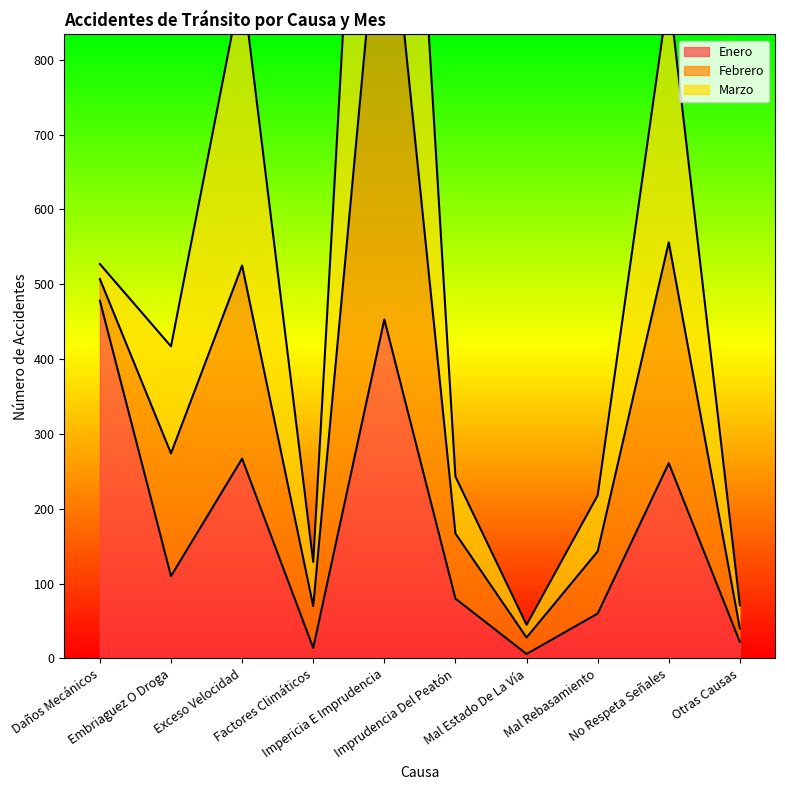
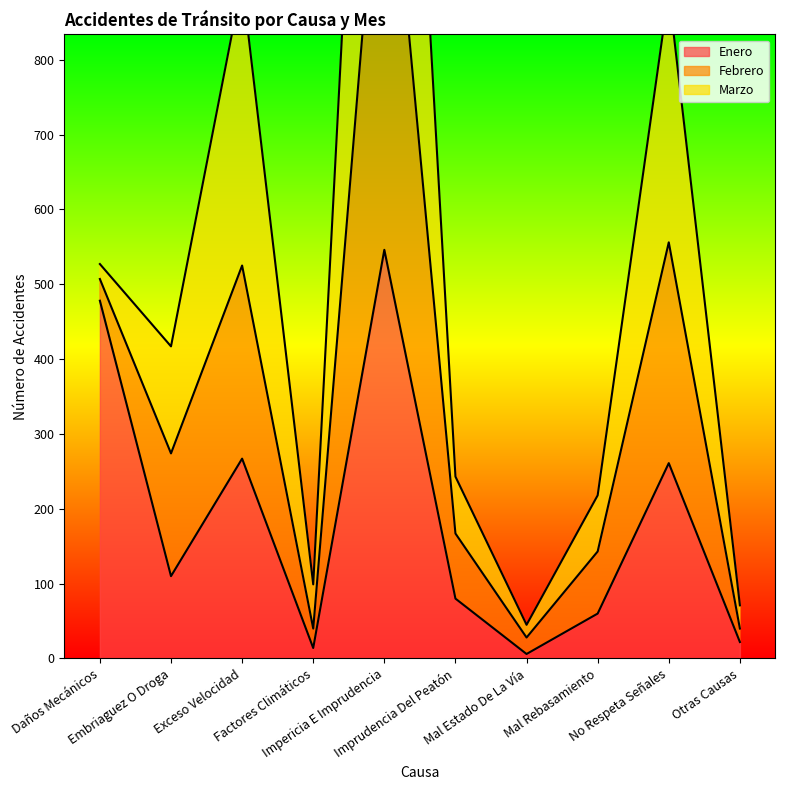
  {
    "Enero": {
      "Daños Mecánicos": 480,
      "Embriaguez O Droga": 110,
      "Exceso Velocidad": 270,
      "Factores Climáticos": 10,
-     "Impericia E Imprudencia": 450,
+     "Impericia E Imprudencia": 550,
      "Imprudencia Del Peatón": 80,
      "Mal Estado De La Vía": 10,
      "Mal Rebasamiento": 60,
      "No Respeta Señales": 260,
      "Otras Causas": 20
    },
    "Febrero": {
      "Daños Mecánicos": 30,
      "Embriaguez O Droga": 160,
      "Exceso Velocidad": 260,
-     "Factores Climáticos": 60,
+     "Factores Climáticos": 30,
      "Imprudencia Del Peatón": 90,
      "Mal Estado De La Vía": 20,
      "Mal Rebasamiento": 80,
      "No Respeta Señales": 300,
      "Otras Causas": 20
    },
    "Marzo": {
      "Daños Mecánicos": 20,
      "Embriaguez O Droga": 140,
      "Factores Climáticos": 60,
      "Imprudencia Del Peatón": 80,
      "Mal Estado De La Vía": 20,
      "Mal Rebasamiento": 80,
      "Otras Causas": 30
    }
  }
